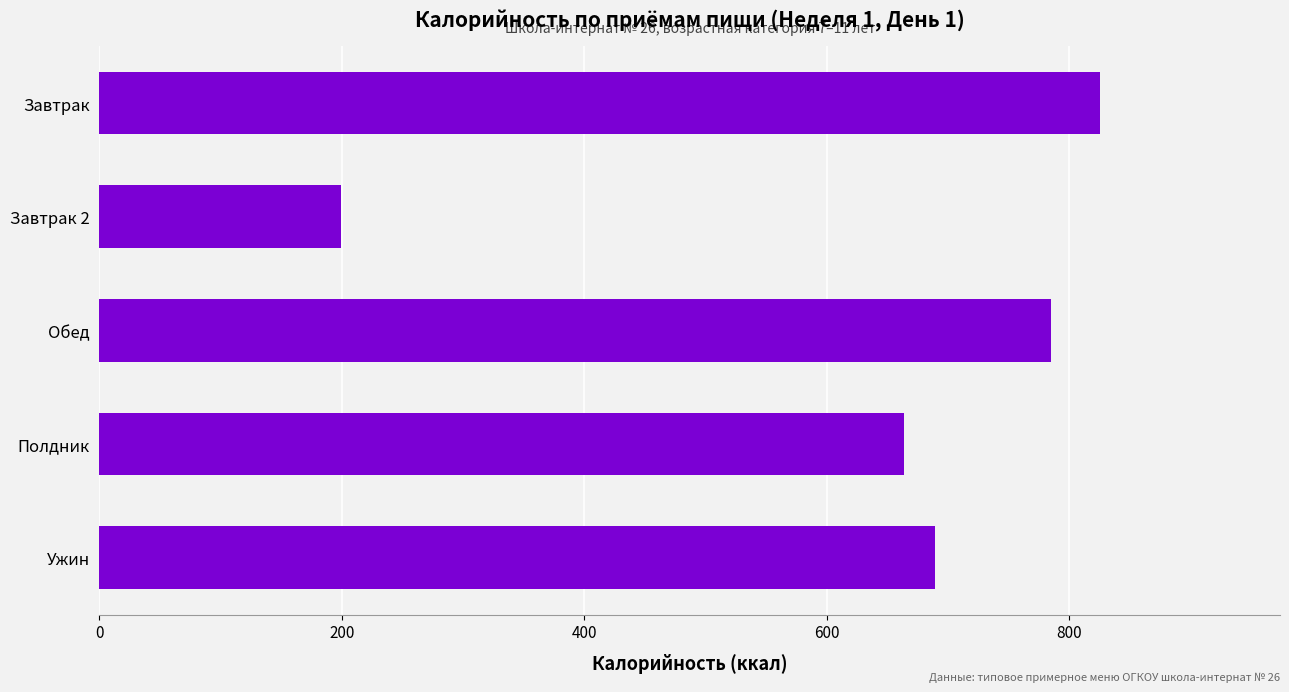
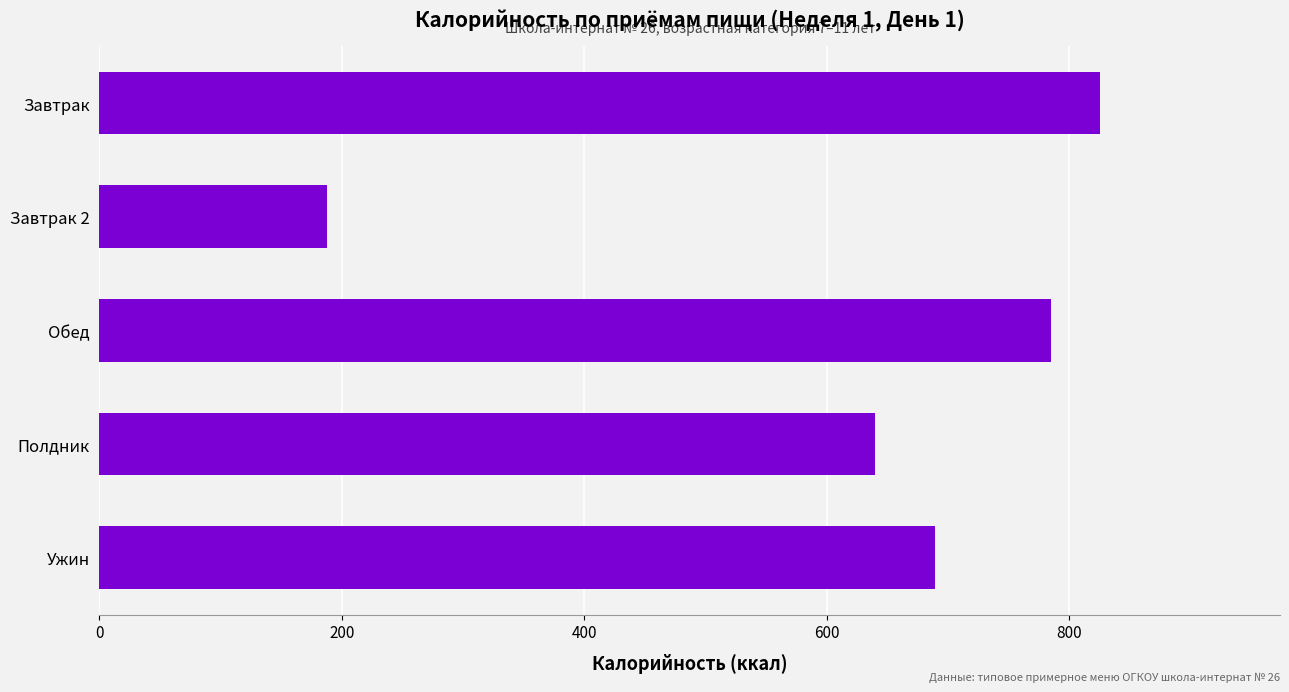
  {
    "Завтрак": 825,
-   "Завтрак 2": 199,
+   "Завтрак 2": 187,
    "Обед": 785,
-   "Полдник": 664,
+   "Полдник": 640,
    "Ужин": 690
  }
